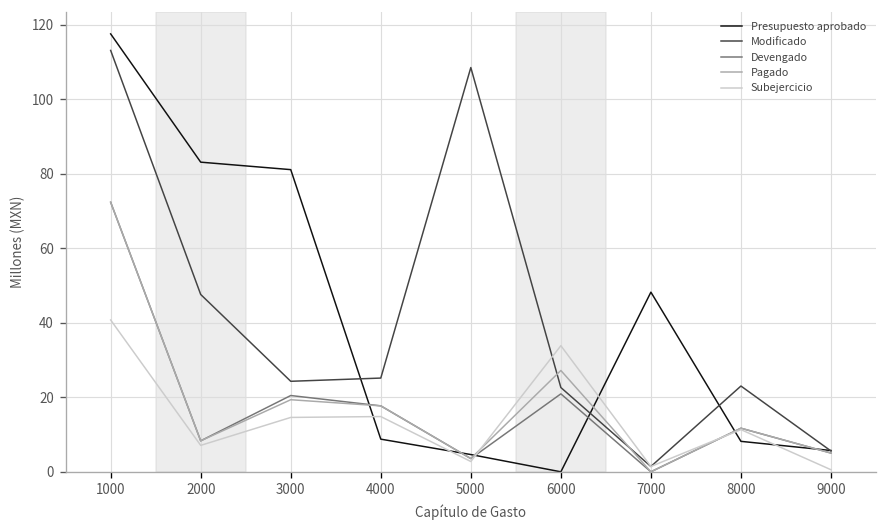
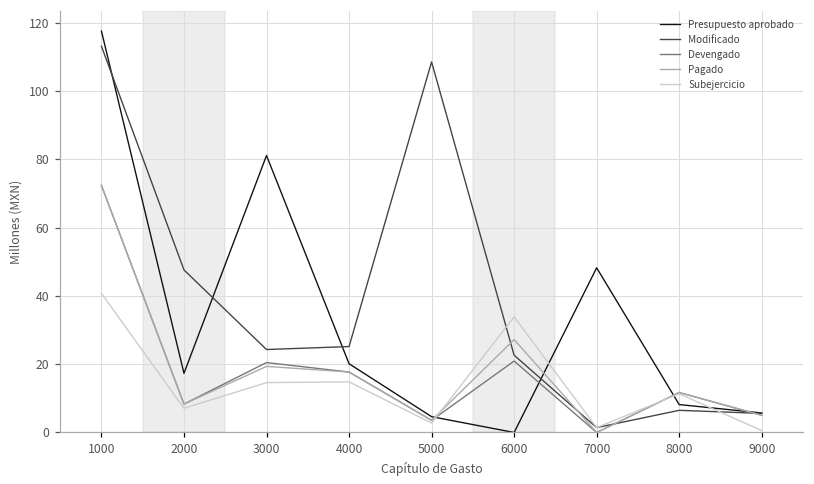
  {
    "Presupuesto aprobado": {
      "1000": 117,
-     "2000": 83,
+     "2000": 17,
      "3000": 81,
-     "4000": 9,
+     "4000": 20,
      "5000": 5,
      "6000": 0,
      "7000": 48,
      "8000": 8
    },
    "Modificado": {
      "1000": 113,
      "2000": 48,
      "3000": 24,
      "4000": 25,
      "5000": 108,
      "6000": 23,
-     "8000": 23
+     "8000": 6
    },
    "Devengado": {
      "3000": 20,
      "6000": 21
    }
  }
